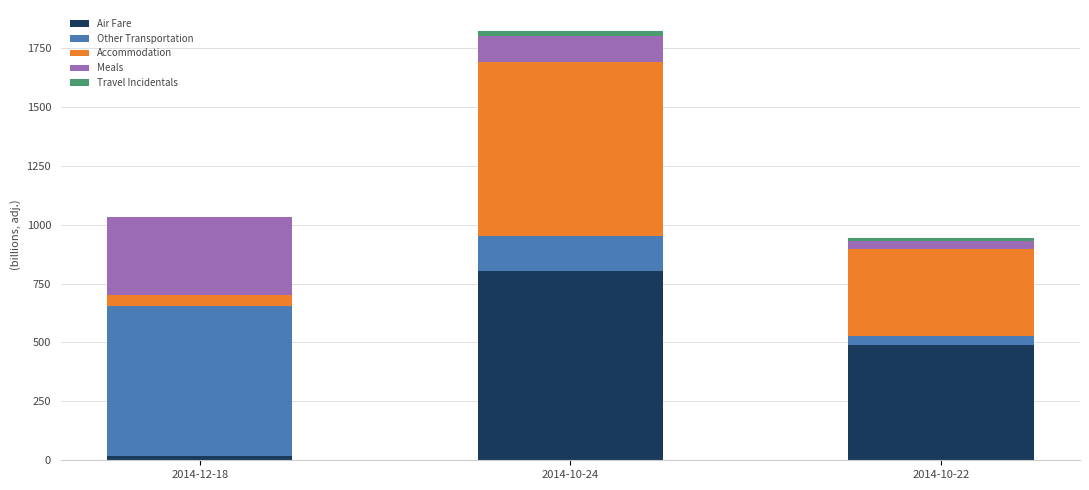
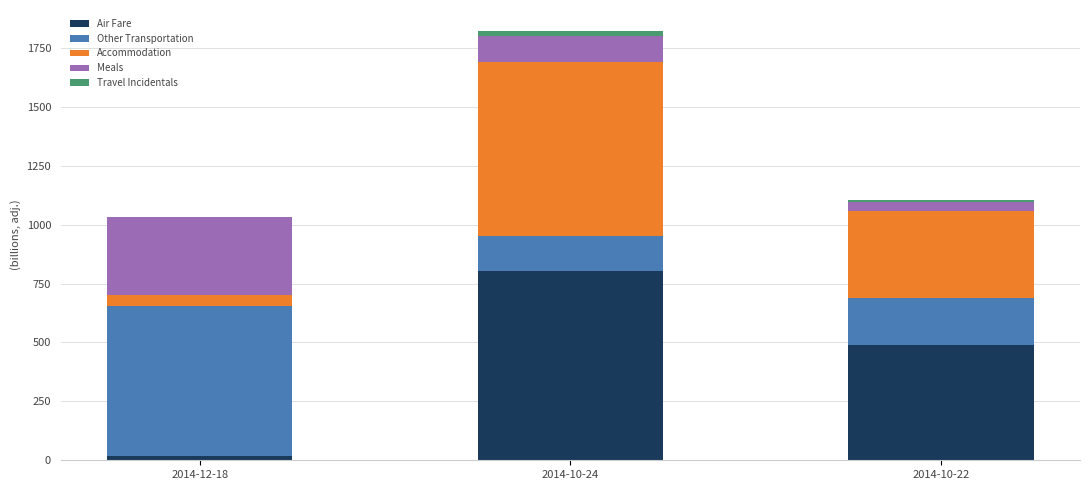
  {
    "Air Fare": {
      "2014-12-18": 20,
      "2014-10-24": 810,
      "2014-10-22": 490
    },
    "Other Transportation": {
      "2014-12-18": 640,
      "2014-10-24": 150,
-     "2014-10-22": 40
+     "2014-10-22": 200
    },
    "Accommodation": {
      "2014-12-18": 40,
      "2014-10-24": 740,
      "2014-10-22": 370
    },
    "Meals": {
      "2014-12-18": 330,
      "2014-10-24": 110,
      "2014-10-22": 40
    },
    "Travel Incidentals": {
      "2014-12-18": 0,
      "2014-10-24": 20
    }
  }
